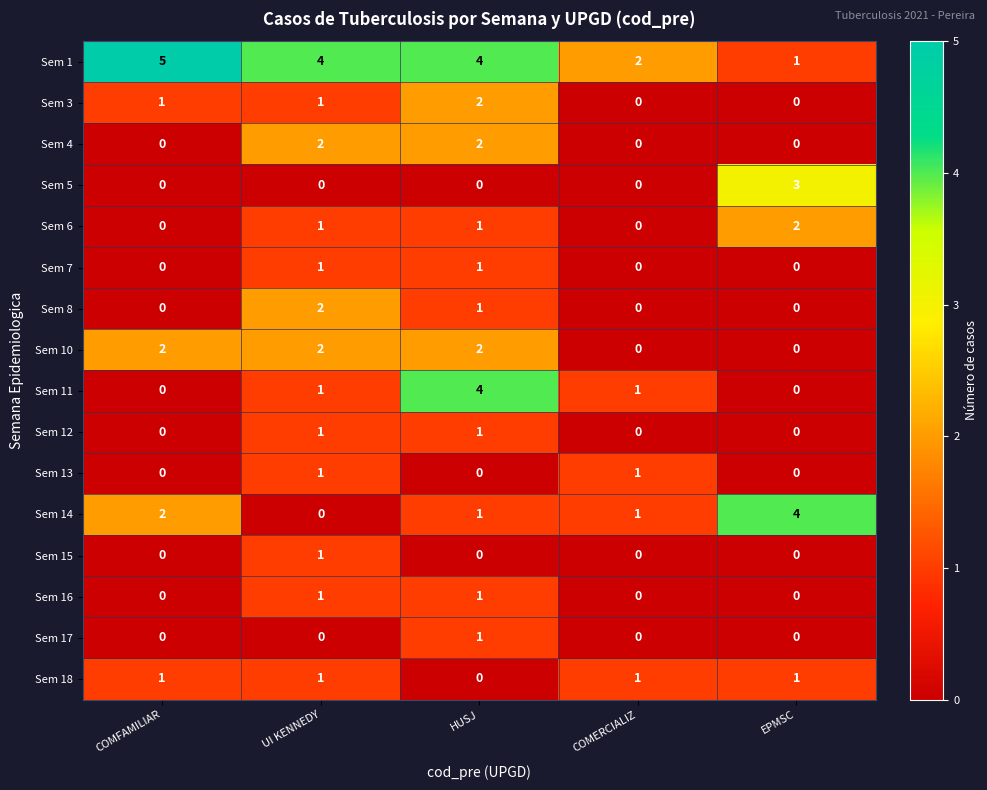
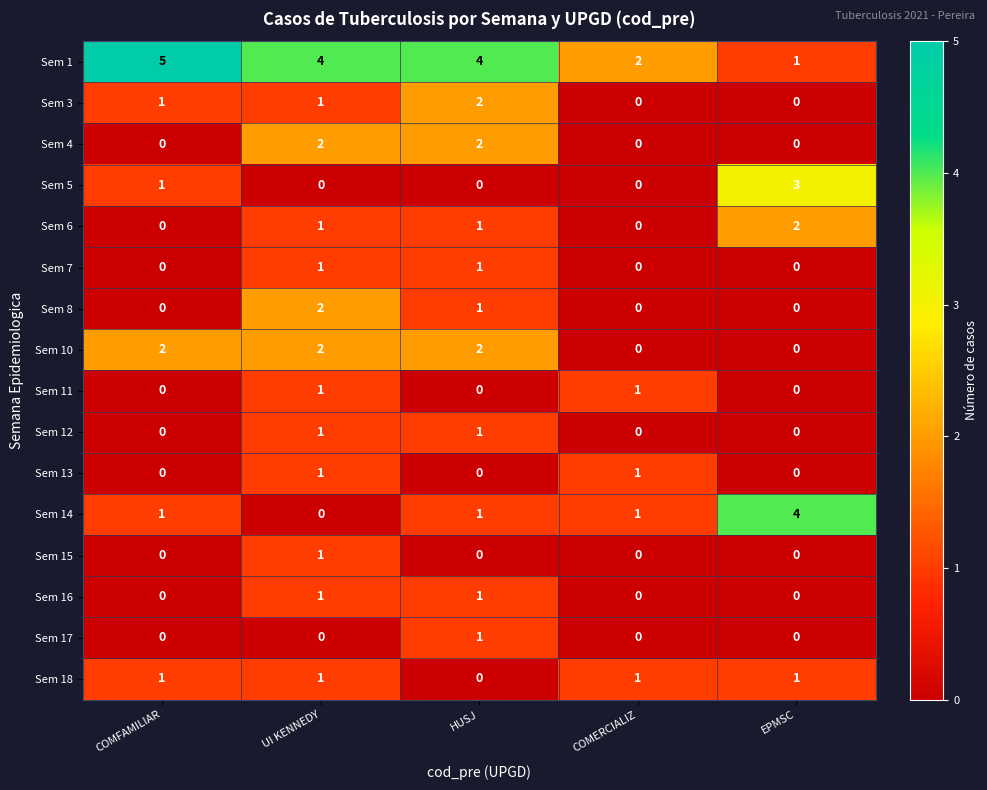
  {
    "Sem 1": {
      "COMFAMILIAR": 5,
      "UI KENNEDY": 4,
      "HUSJ": 4,
      "COMERCIALIZ": 2,
      "EPMSC": 1
    },
    "Sem 3": {
      "COMFAMILIAR": 1,
      "UI KENNEDY": 1,
      "HUSJ": 2,
      "COMERCIALIZ": 0,
      "EPMSC": 0
    },
    "Sem 4": {
      "COMFAMILIAR": 0,
      "UI KENNEDY": 2,
      "HUSJ": 2,
      "COMERCIALIZ": 0,
      "EPMSC": 0
    },
    "Sem 5": {
-     "COMFAMILIAR": 0,
+     "COMFAMILIAR": 1,
      "UI KENNEDY": 0,
      "HUSJ": 0,
      "COMERCIALIZ": 0,
      "EPMSC": 3
    },
    "Sem 6": {
      "COMFAMILIAR": 0,
      "UI KENNEDY": 1,
      "HUSJ": 1,
      "COMERCIALIZ": 0,
      "EPMSC": 2
    },
    "Sem 7": {
      "COMFAMILIAR": 0,
      "UI KENNEDY": 1,
      "HUSJ": 1,
      "COMERCIALIZ": 0,
      "EPMSC": 0
    },
    "Sem 8": {
      "COMFAMILIAR": 0,
      "UI KENNEDY": 2,
      "HUSJ": 1,
      "COMERCIALIZ": 0,
      "EPMSC": 0
    },
    "Sem 10": {
      "COMFAMILIAR": 2,
      "UI KENNEDY": 2,
      "HUSJ": 2,
      "COMERCIALIZ": 0,
      "EPMSC": 0
    },
    "Sem 11": {
      "COMFAMILIAR": 0,
      "UI KENNEDY": 1,
-     "HUSJ": 4,
+     "HUSJ": 0,
      "COMERCIALIZ": 1,
      "EPMSC": 0
    },
    "Sem 12": {
      "COMFAMILIAR": 0,
      "UI KENNEDY": 1,
      "HUSJ": 1,
      "COMERCIALIZ": 0,
      "EPMSC": 0
    },
    "Sem 13": {
      "COMFAMILIAR": 0,
      "UI KENNEDY": 1,
      "HUSJ": 0,
      "COMERCIALIZ": 1,
      "EPMSC": 0
    },
    "Sem 14": {
-     "COMFAMILIAR": 2,
+     "COMFAMILIAR": 1,
      "UI KENNEDY": 0,
      "HUSJ": 1,
      "COMERCIALIZ": 1,
      "EPMSC": 4
    },
    "Sem 15": {
      "COMFAMILIAR": 0,
      "UI KENNEDY": 1,
      "HUSJ": 0,
      "COMERCIALIZ": 0,
      "EPMSC": 0
    },
    "Sem 16": {
      "COMFAMILIAR": 0,
      "UI KENNEDY": 1,
      "HUSJ": 1,
      "COMERCIALIZ": 0,
      "EPMSC": 0
    },
    "Sem 17": {
      "COMFAMILIAR": 0,
      "UI KENNEDY": 0,
      "HUSJ": 1,
      "COMERCIALIZ": 0,
      "EPMSC": 0
    },
    "Sem 18": {
      "COMFAMILIAR": 1,
      "UI KENNEDY": 1,
      "HUSJ": 0,
      "COMERCIALIZ": 1,
      "EPMSC": 1
    }
  }
